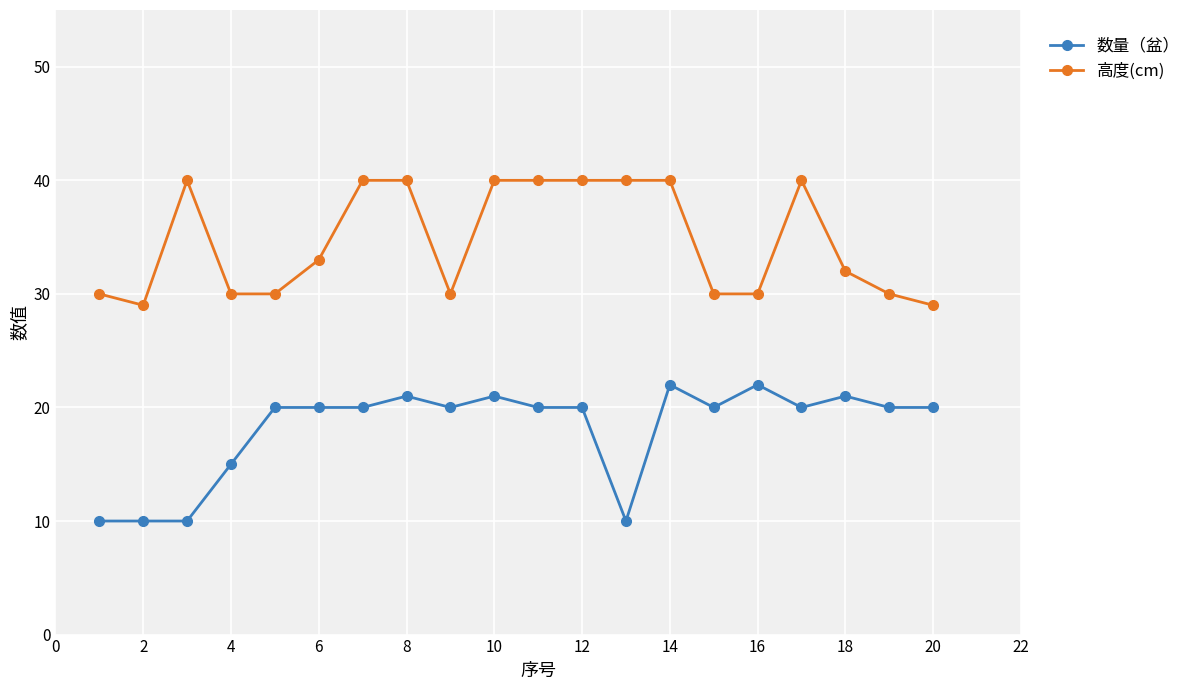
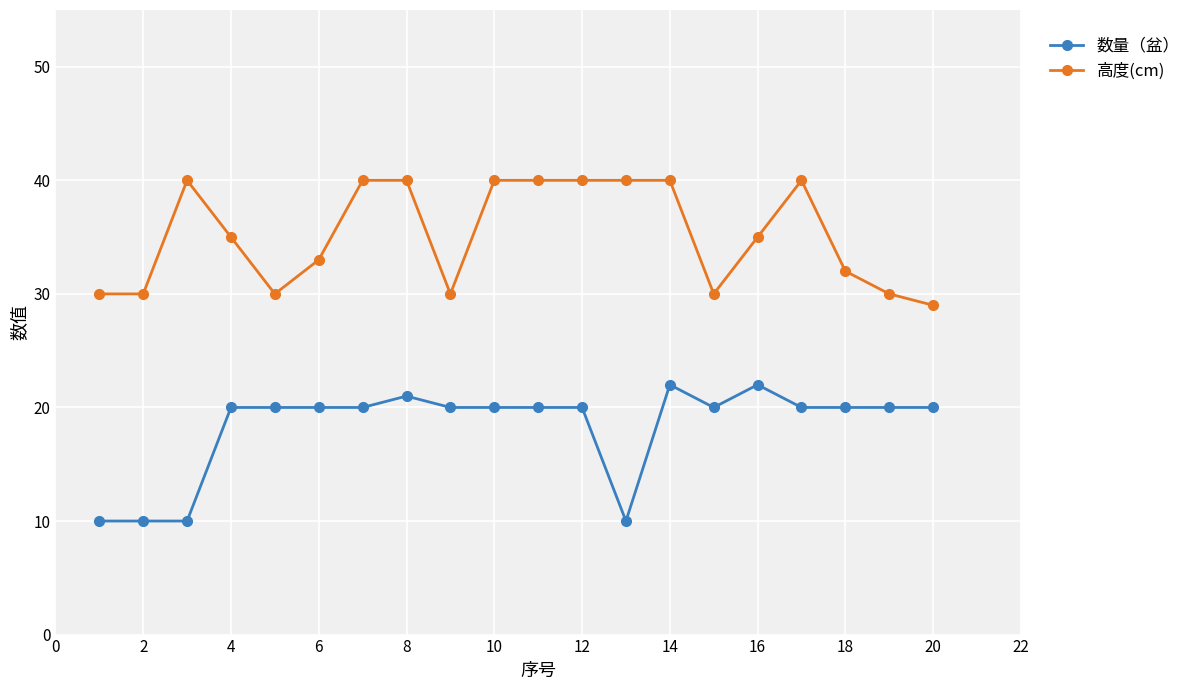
  {
    "数量（盆）": {
      "2": 10,
-     "4": 15,
+     "4": 20,
      "6": 20,
      "8": 21,
-     "10": 21,
+     "10": 20,
      "12": 20,
      "14": 22,
      "16": 22,
-     "18": 21,
+     "18": 20,
      "20": 20
    },
    "高度(cm)": {
-     "2": 29,
-     "4": 30,
+     "2": 30,
+     "4": 35,
      "6": 33,
      "8": 40,
      "10": 40,
      "12": 40,
      "14": 40,
-     "16": 30,
+     "16": 35,
      "18": 32,
      "20": 29
    }
  }
